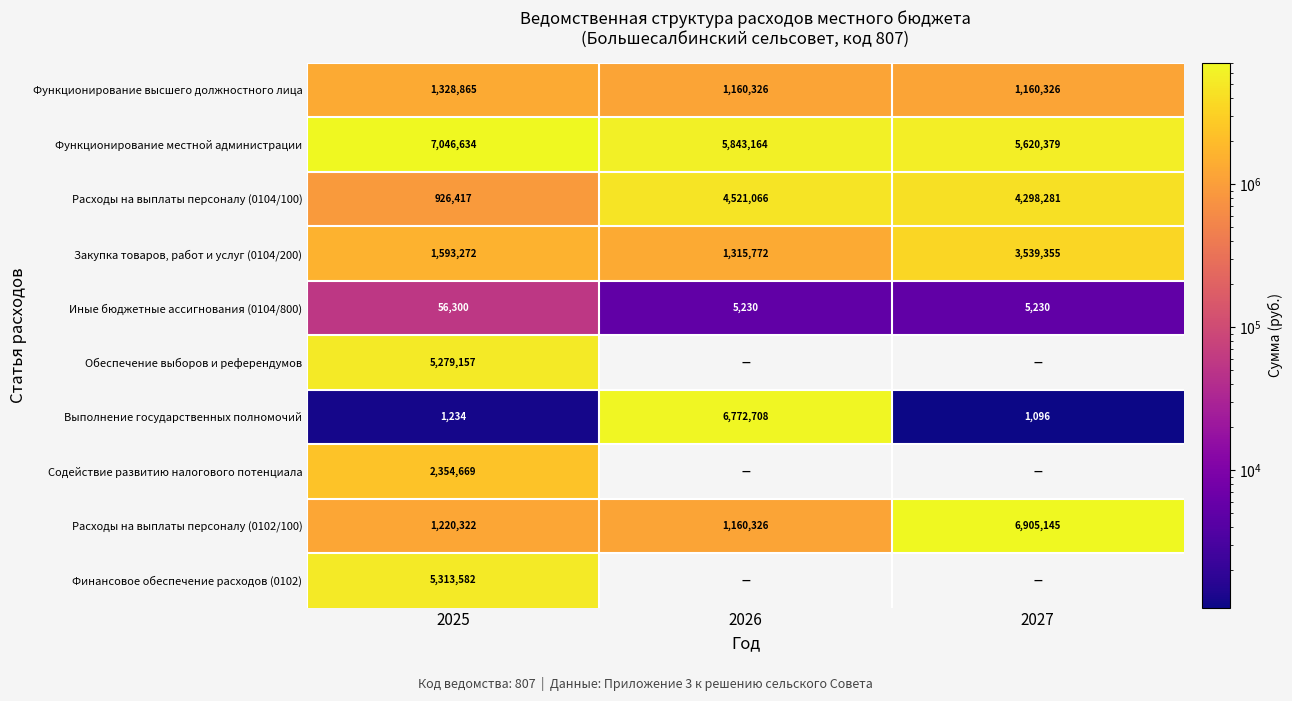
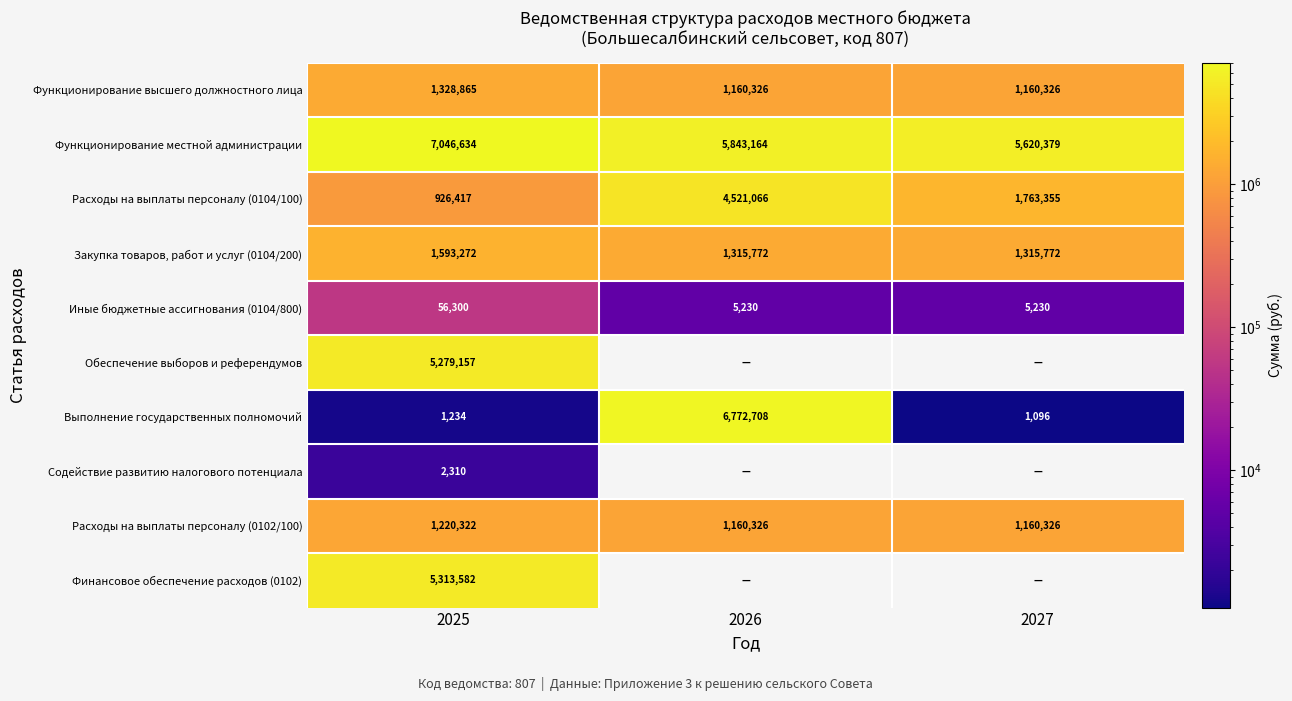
  {
    "Функционирование высшего должностного лица": {
      "2025": "1,328,865",
      "2026": "1,160,326",
      "2027": "1,160,326"
    },
    "Функционирование местной администрации": {
      "2025": "7,046,634",
      "2026": "5,843,164",
      "2027": "5,620,379"
    },
    "Расходы на выплаты персоналу (0104/100)": {
      "2025": "926,417",
      "2026": "4,521,066",
-     "2027": "4,298,281"
+     "2027": "1,763,355"
    },
    "Закупка товаров, работ и услуг (0104/200)": {
      "2025": "1,593,272",
      "2026": "1,315,772",
-     "2027": "3,539,355"
+     "2027": "1,315,772"
    },
    "Иные бюджетные ассигнования (0104/800)": {
      "2025": "56,300",
      "2026": "5,230",
      "2027": "5,230"
    },
    "Обеспечение выборов и референдумов": {
      "2025": "5,279,157"
    },
    "Выполнение государственных полномочий": {
      "2025": "1,234",
      "2026": "6,772,708",
      "2027": "1,096"
    },
    "Содействие развитию налогового потенциала": {
-     "2025": "2,354,669"
+     "2025": "2,310"
    },
    "Расходы на выплаты персоналу (0102/100)": {
      "2025": "1,220,322",
      "2026": "1,160,326",
-     "2027": "6,905,145"
+     "2027": "1,160,326"
    },
    "Финансовое обеспечение расходов (0102)": {
      "2025": "5,313,582"
    }
  }
